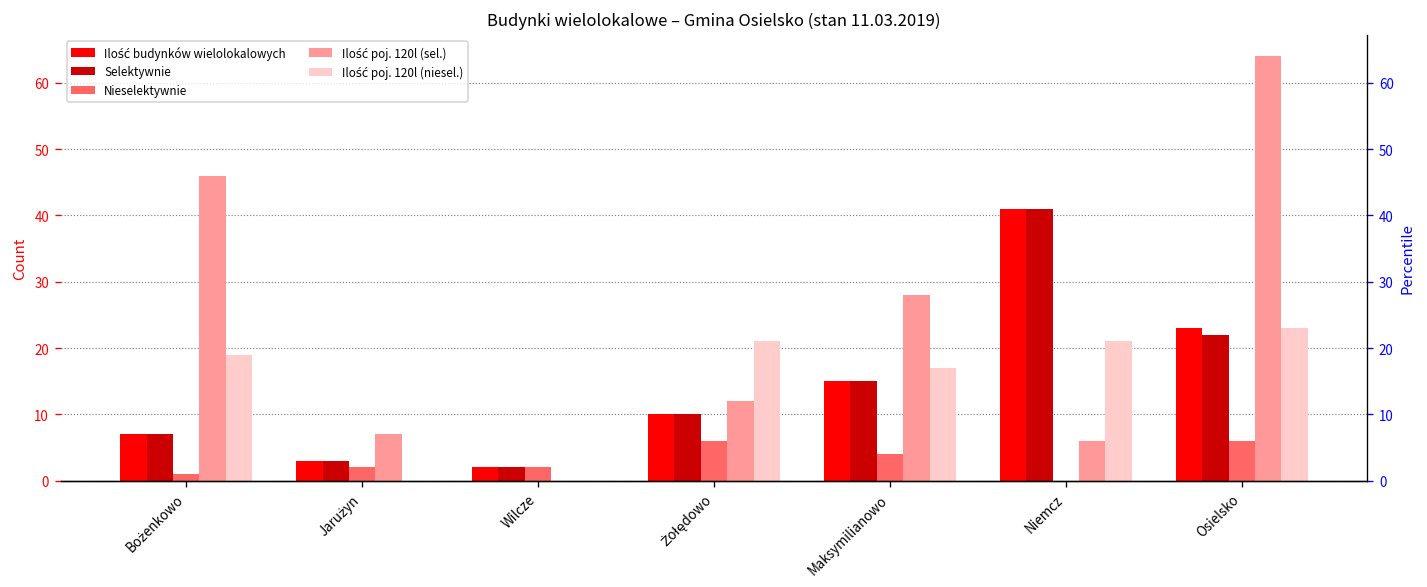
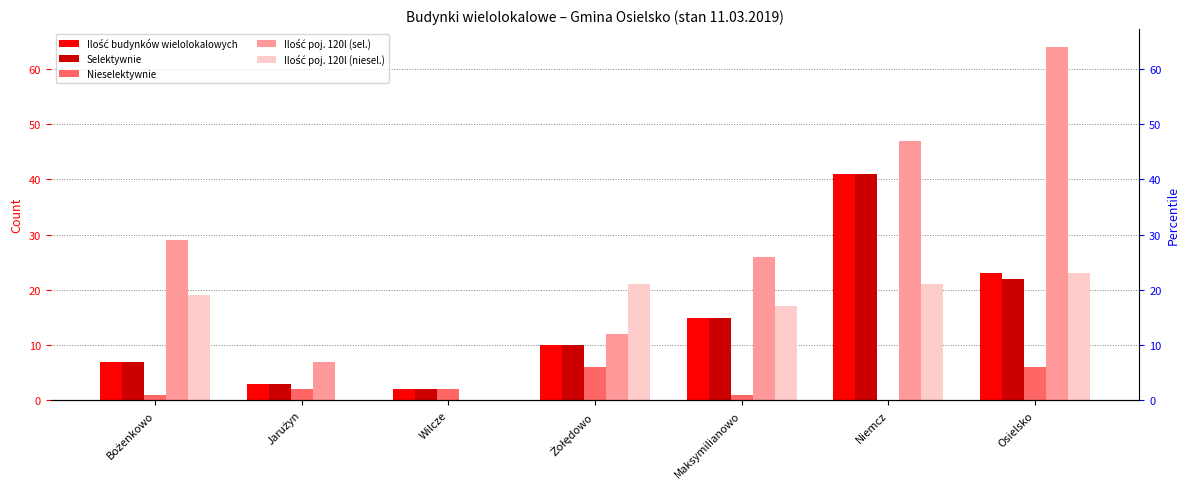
  {
    "Nieselektywnie": {
      "Bożenkowo": 1,
      "Jarużyn": 2,
      "Wilcze": 2,
      "Żołędowo": 6,
-     "Maksymilianowo": 4,
+     "Maksymilianowo": 1,
      "Niemcz": 0,
      "Osielsko": 6
    },
    "Ilość poj. 120l (sel.)": {
-     "Bożenkowo": 46,
+     "Bożenkowo": 29,
      "Jarużyn": 7,
      "Wilcze": 0,
      "Żołędowo": 12,
-     "Maksymilianowo": 28,
-     "Niemcz": 6,
+     "Maksymilianowo": 26,
+     "Niemcz": 47,
      "Osielsko": 64
    },
    "Ilość poj. 120l (niesel.)": {
      "Bożenkowo": 19,
      "Jarużyn": 0,
      "Wilcze": 0,
      "Żołędowo": 21,
      "Maksymilianowo": 17,
      "Niemcz": 21,
      "Osielsko": 23
    }
  }
